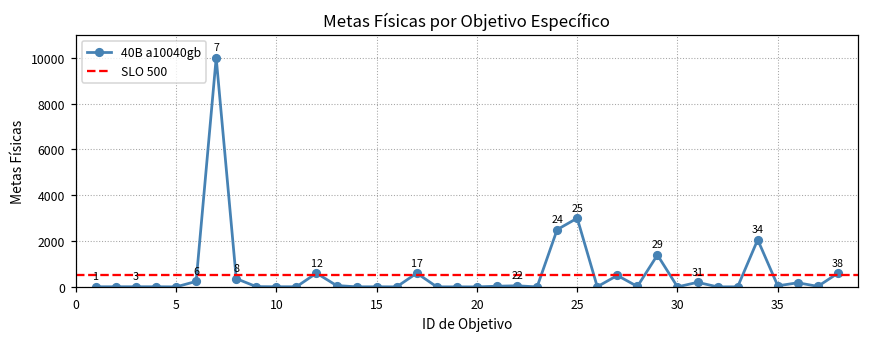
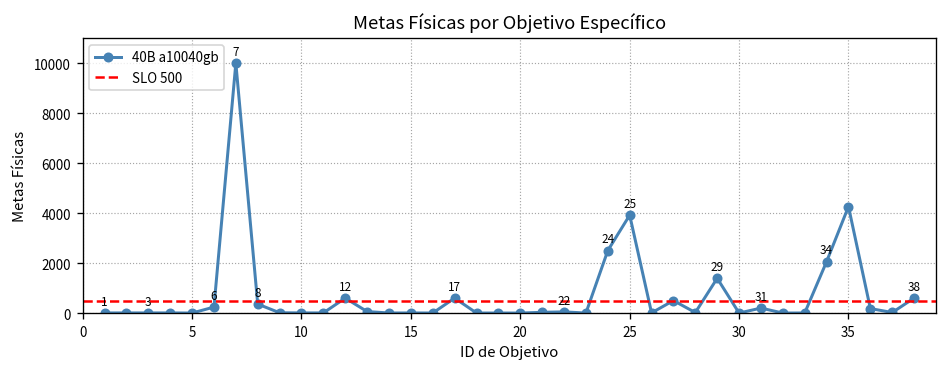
  {
    "5": 0,
    "10": 0,
    "15": 0,
    "20": 0,
-   "25": 3000,
+   "25": 3900,
    "30": 0,
-   "35": 0
+   "35": 4300
  }
